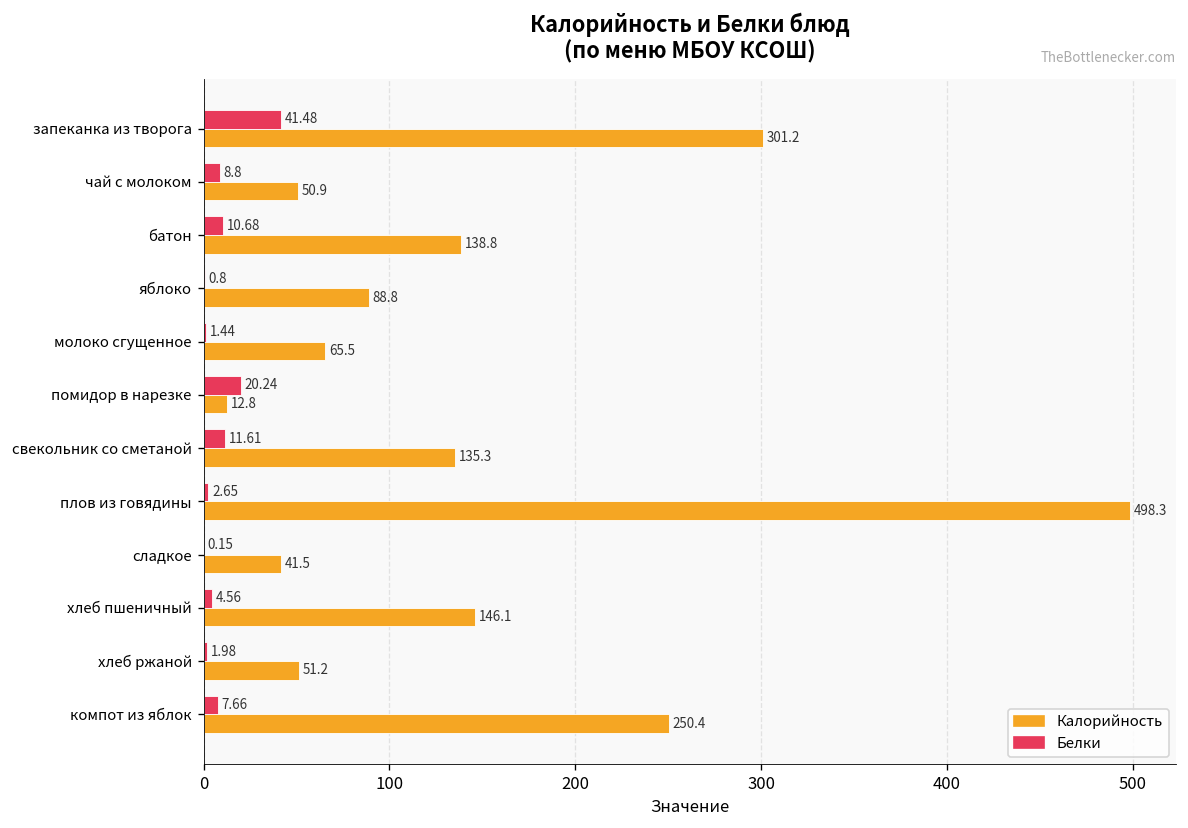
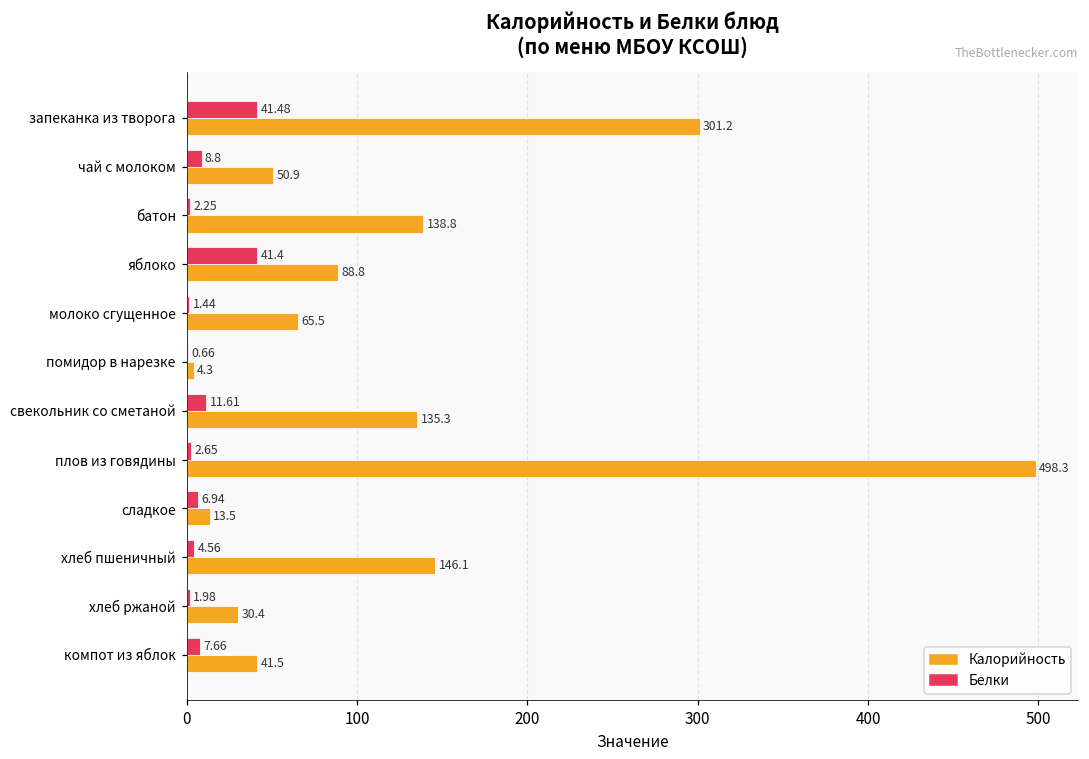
  {
    "Калорийность": {
      "запеканка из творога": 301.2,
      "чай с молоком": 50.9,
      "батон": 138.8,
      "яблоко": 88.8,
      "молоко сгущенное": 65.5,
-     "помидор в нарезке": 12.8,
+     "помидор в нарезке": 4.3,
      "свекольник со сметаной": 135.3,
      "плов из говядины": 498.3,
-     "сладкое": 41.5,
+     "сладкое": 13.5,
      "хлеб пшеничный": 146.1,
-     "хлеб ржаной": 51.2,
-     "компот из яблок": 250.4
+     "хлеб ржаной": 30.4,
+     "компот из яблок": 41.5
    },
    "Белки": {
      "запеканка из творога": 41.48,
      "чай с молоком": 8.8,
-     "батон": 10.68,
-     "яблоко": 0.8,
+     "батон": 2.25,
+     "яблоко": 41.4,
      "молоко сгущенное": 1.44,
-     "помидор в нарезке": 20.24,
+     "помидор в нарезке": 0.66,
      "свекольник со сметаной": 11.61,
      "плов из говядины": 2.65,
-     "сладкое": 0.15,
+     "сладкое": 6.94,
      "хлеб пшеничный": 4.56,
      "хлеб ржаной": 1.98,
      "компот из яблок": 7.66
    }
  }
